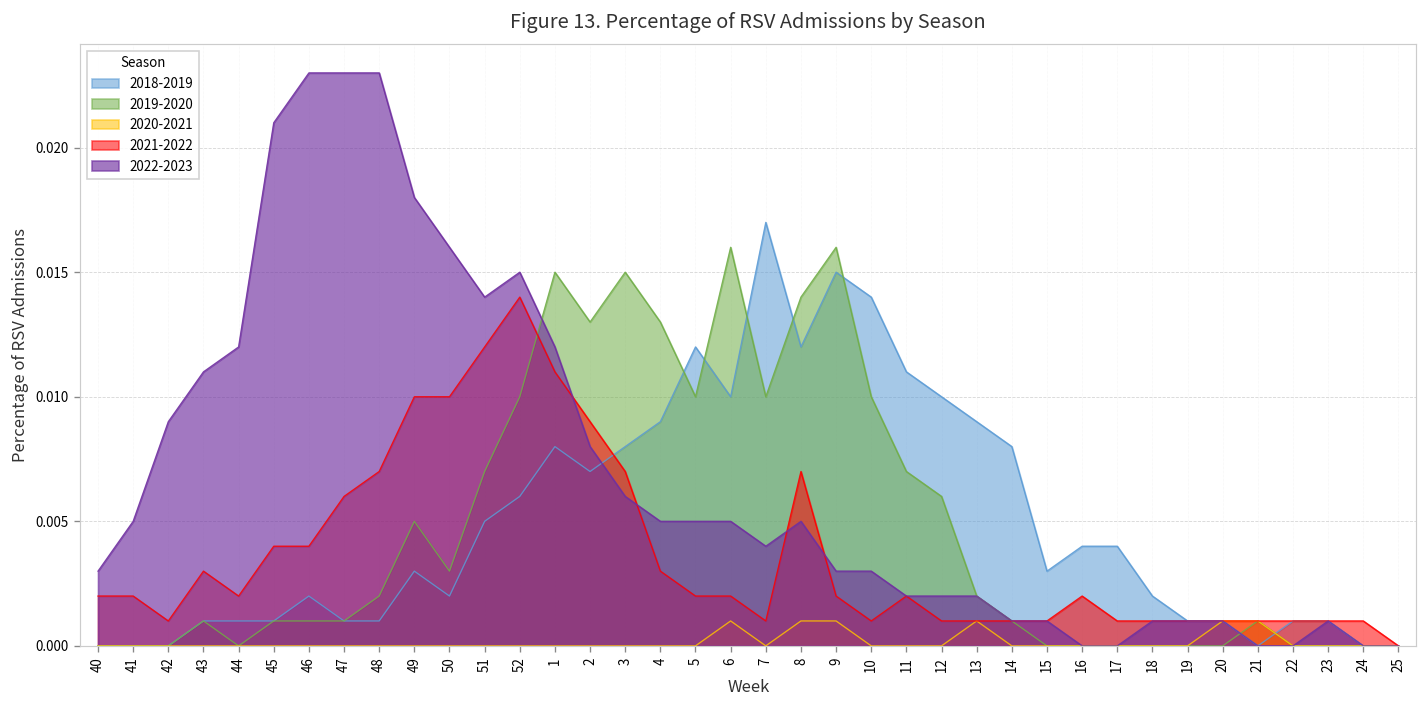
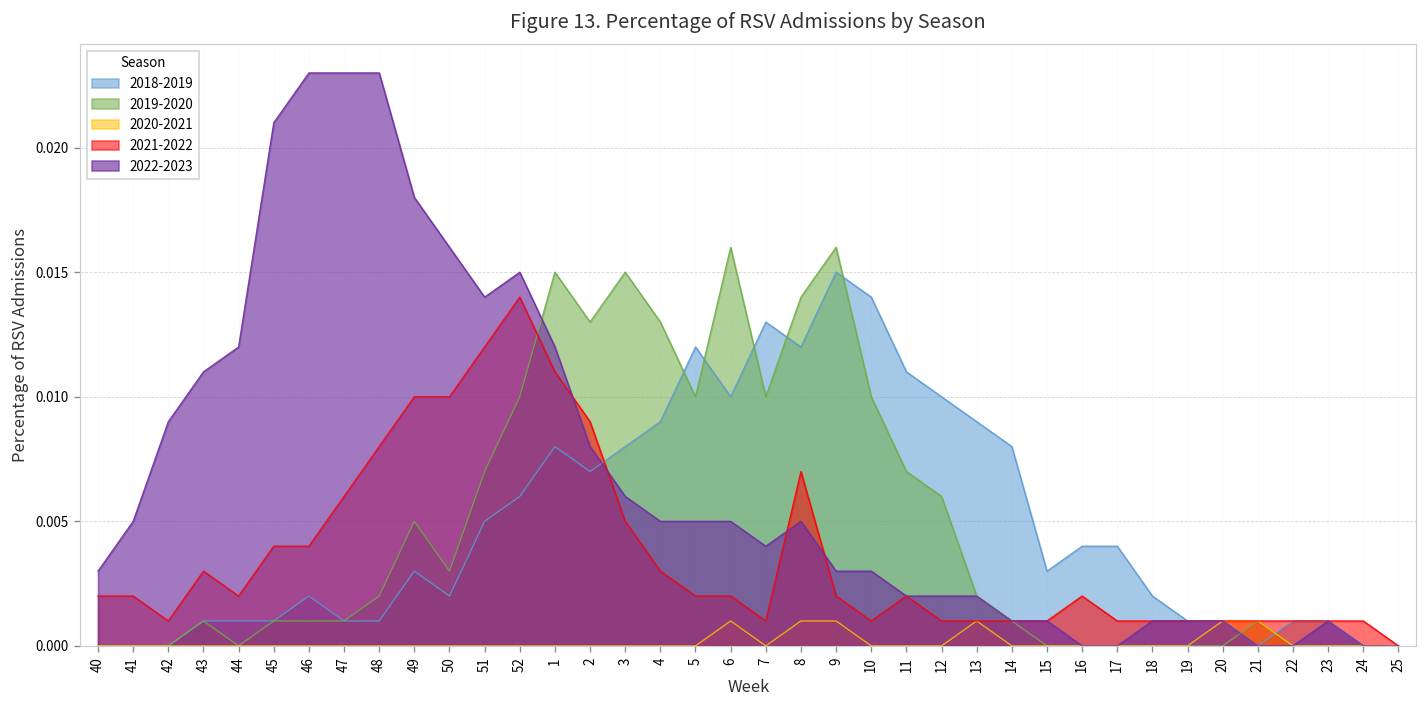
  {
    "2018-2019": {
      "44": 0.001,
      "46": 0.002,
      "48": 0.001,
      "49": 0.003,
      "50": 0.002,
      "51": 0.005,
      "52": 0.006,
      "1": 0.008,
      "2": 0.007,
      "3": 0.008,
      "4": 0.009,
      "5": 0.012,
      "6": 0.010,
-     "7": 0.017,
+     "7": 0.013,
      "8": 0.012,
      "9": 0.015,
      "10": 0.014,
      "11": 0.011,
      "12": 0.010,
      "13": 0.009,
      "14": 0.008,
      "15": 0.003,
      "16": 0.004,
      "17": 0.004,
      "18": 0.002
    },
    "2019-2020": {
      "46": 0.001,
      "48": 0.002,
      "49": 0.005,
      "50": 0.003,
      "51": 0.007,
      "52": 0.010,
      "1": 0.015,
      "2": 0.013,
      "3": 0.015,
      "4": 0.013,
      "5": 0.010,
      "6": 0.016,
      "7": 0.010,
      "8": 0.014,
      "9": 0.016,
      "10": 0.010,
      "11": 0.007,
      "12": 0.006,
      "20": 0.000
    },
    "2020-2021": {
      "43": 0.000,
      "45": 0.000,
      "46": 0.000,
      "47": 0.000,
      "48": 0.000,
      "49": 0.000,
      "50": 0.000,
      "51": 0.000,
      "52": 0.000,
      "1": 0.000,
      "2": 0.000,
      "3": 0.000,
      "4": 0.000,
      "5": 0.000,
      "6": 0.001,
      "7": 0.000,
      "8": 0.001,
      "9": 0.001,
      "10": 0.000,
      "11": 0.000,
      "12": 0.000,
      "14": 0.000
    },
    "2021-2022": {
      "40": 0.002,
      "41": 0.002,
      "42": 0.001,
      "43": 0.003,
      "44": 0.002,
      "45": 0.004,
      "46": 0.004,
      "47": 0.006,
-     "48": 0.007,
+     "48": 0.008,
      "49": 0.010,
      "50": 0.010,
      "51": 0.012,
      "52": 0.014,
      "1": 0.011,
      "2": 0.009,
-     "3": 0.007,
+     "3": 0.005,
      "4": 0.003,
      "5": 0.002,
      "6": 0.002,
      "7": 0.001,
      "8": 0.007,
      "9": 0.002,
      "10": 0.001,
      "12": 0.001,
      "16": 0.002,
      "17": 0.001,
      "24": 0.001
    },
    "2022-2023": {
      "40": 0.003,
      "41": 0.005,
      "42": 0.009,
      "43": 0.011,
      "44": 0.012,
      "45": 0.021,
      "46": 0.023,
      "47": 0.023,
      "48": 0.023,
      "49": 0.018,
      "50": 0.016,
      "51": 0.014,
      "52": 0.015,
      "1": 0.012,
      "2": 0.008,
      "3": 0.006,
      "4": 0.005,
      "5": 0.005,
      "6": 0.005,
      "7": 0.004,
      "8": 0.005,
      "9": 0.003,
      "10": 0.003,
      "12": 0.002
    }
  }
